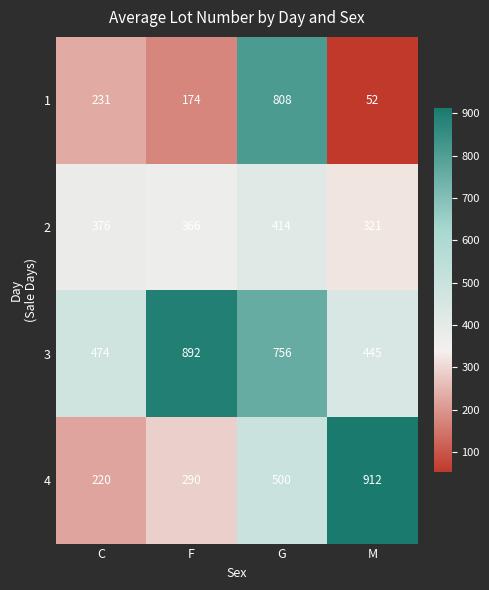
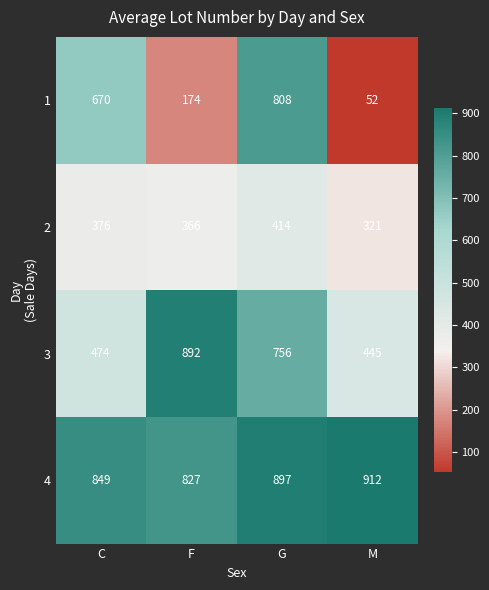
  {
    "1": {
-     "C": 231,
+     "C": 670,
      "F": 174,
      "G": 808,
      "M": 52
    },
    "3": {
      "F": 892,
      "G": 756
    },
    "4": {
-     "C": 220,
-     "F": 290,
-     "G": 500,
+     "C": 849,
+     "F": 827,
+     "G": 897,
      "M": 912
    }
  }
